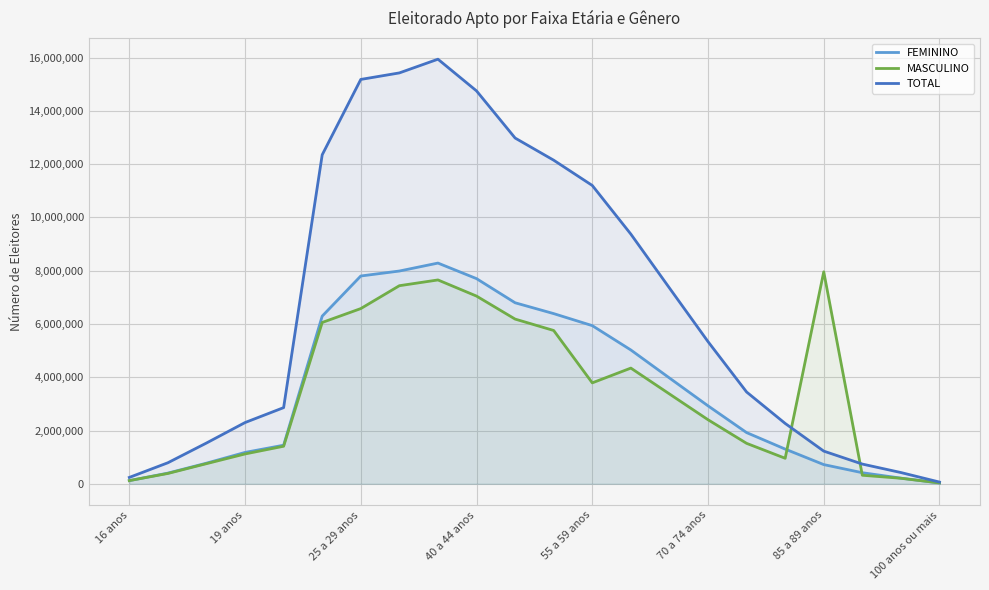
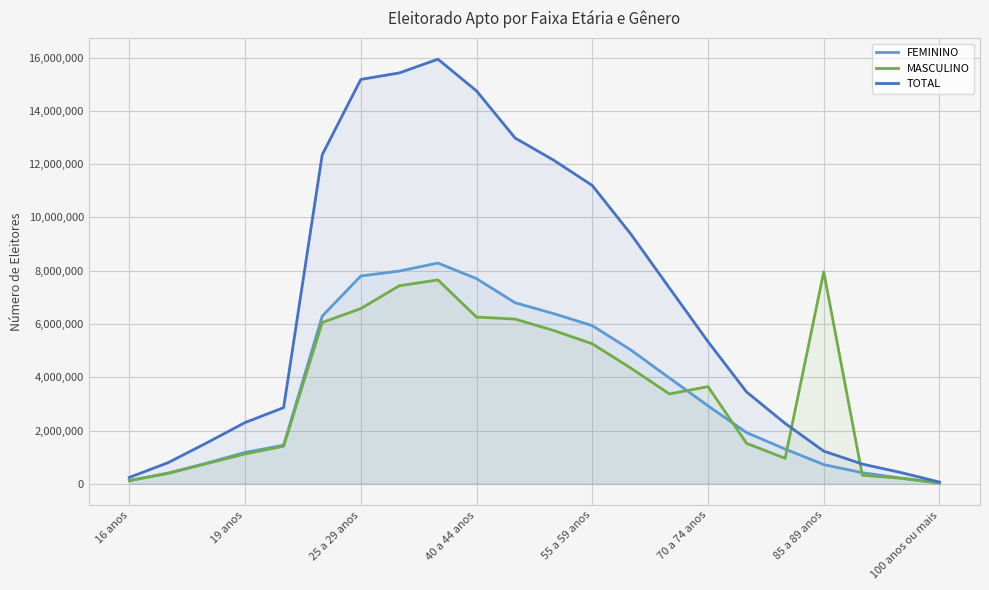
  {
    "MASCULINO": {
      "25 a 29 anos": "6,600,000",
-     "40 a 44 anos": "7,000,000",
-     "55 a 59 anos": "3,800,000",
-     "70 a 74 anos": "2,400,000",
+     "40 a 44 anos": "6,300,000",
+     "55 a 59 anos": "5,300,000",
+     "70 a 74 anos": "3,600,000",
      "85 a 89 anos": "8,000,000"
    }
  }
